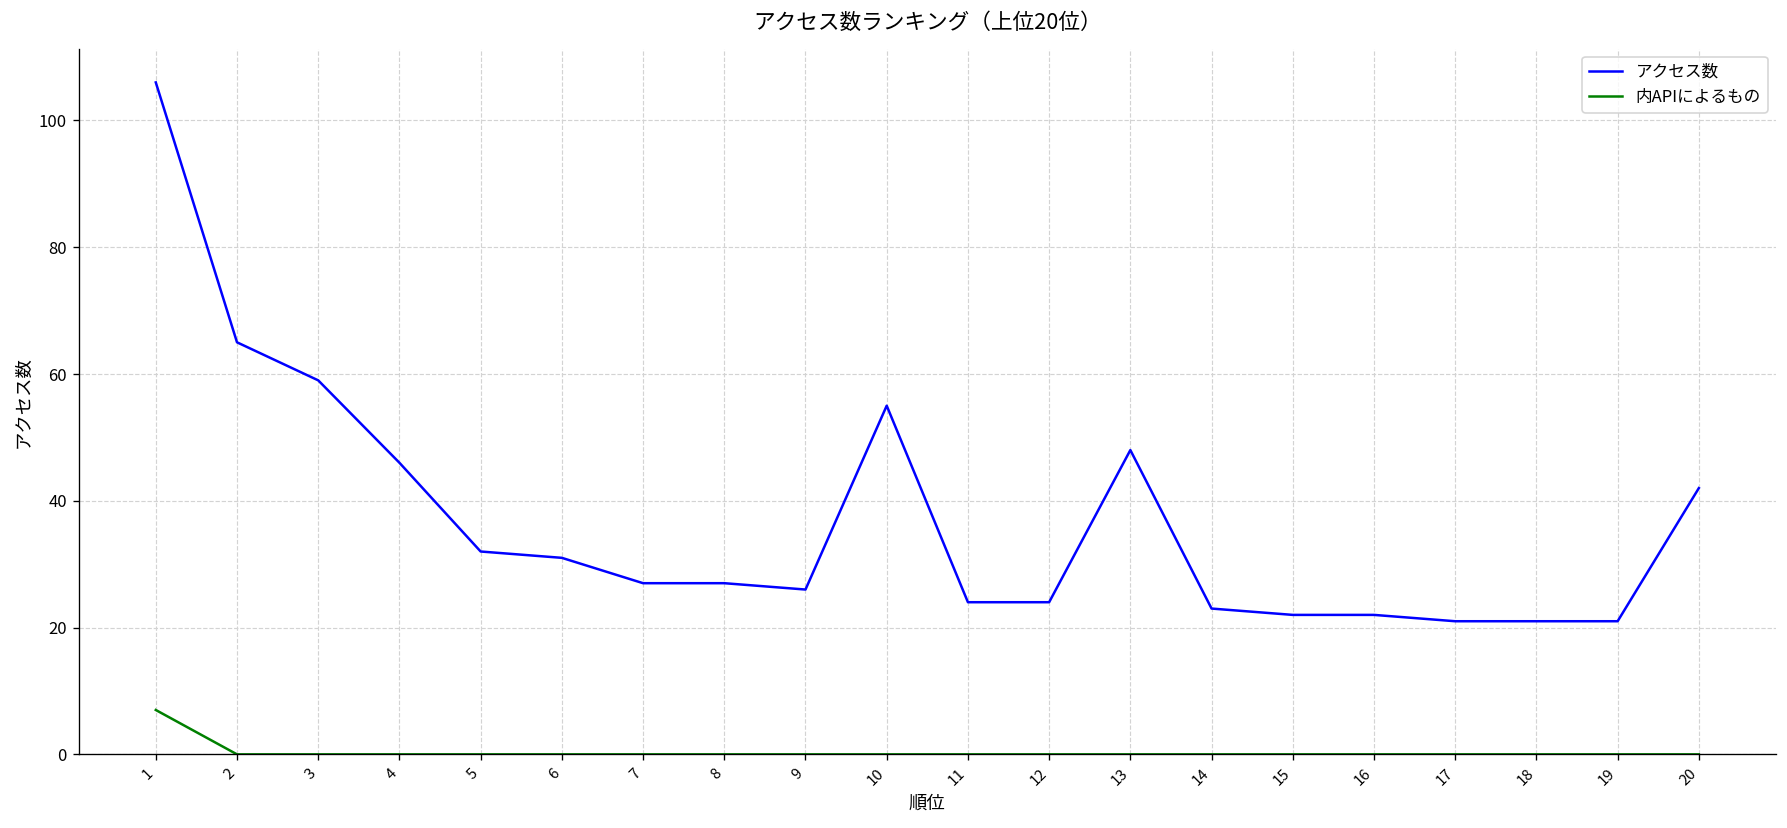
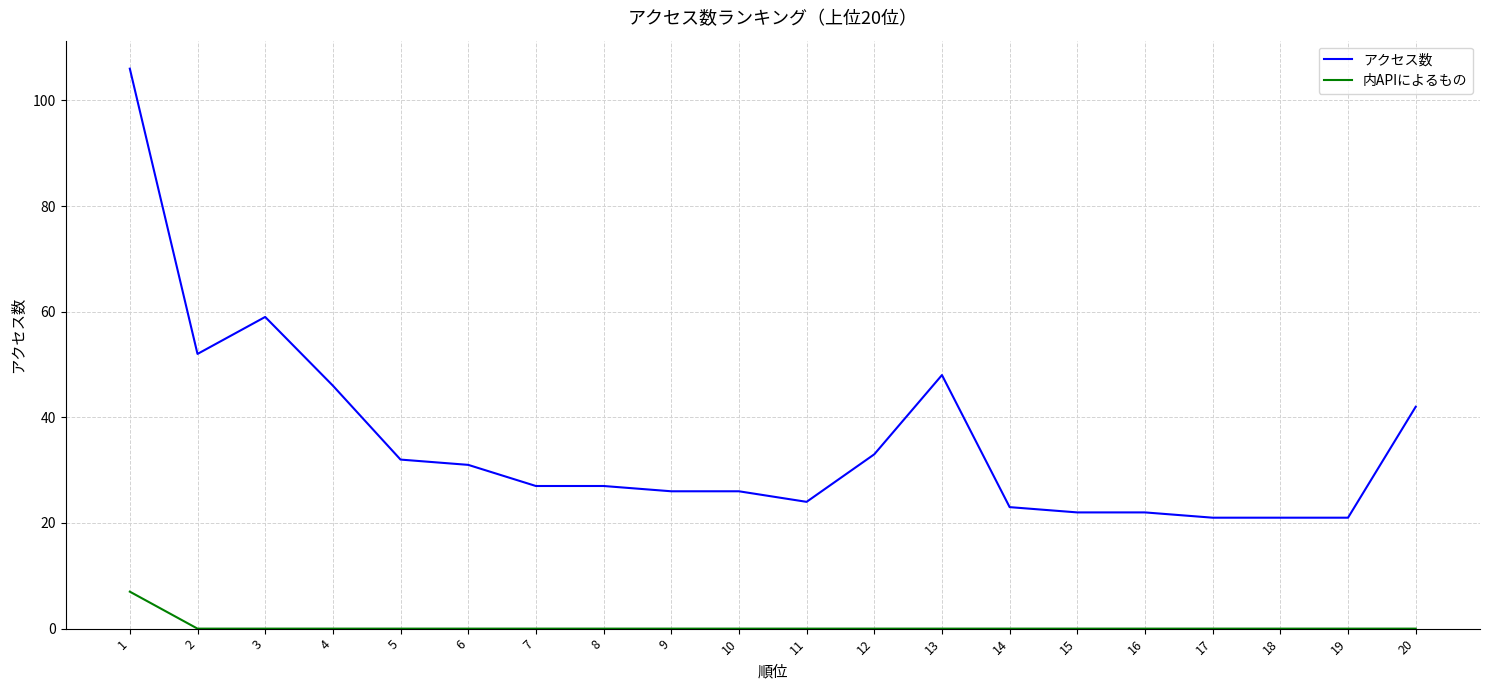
  {
    "アクセス数": {
      "1": 106,
-     "2": 65,
+     "2": 52,
      "3": 59,
      "4": 46,
      "5": 32,
      "6": 31,
      "7": 27,
      "8": 27,
      "9": 26,
-     "10": 55,
+     "10": 26,
      "11": 24,
-     "12": 24,
+     "12": 33,
      "13": 48,
      "14": 23,
      "15": 22,
      "16": 22,
      "17": 21,
      "18": 21,
      "19": 21,
      "20": 42
    },
    "内APIによるもの": {
      "1": 7,
      "2": 0,
      "3": 0,
      "4": 0,
      "5": 0,
      "6": 0,
      "7": 0,
      "8": 0,
      "9": 0,
      "10": 0,
      "11": 0,
      "12": 0,
      "13": 0,
      "14": 0,
      "15": 0,
      "16": 0,
      "17": 0,
      "18": 0,
      "19": 0,
      "20": 0
    }
  }
